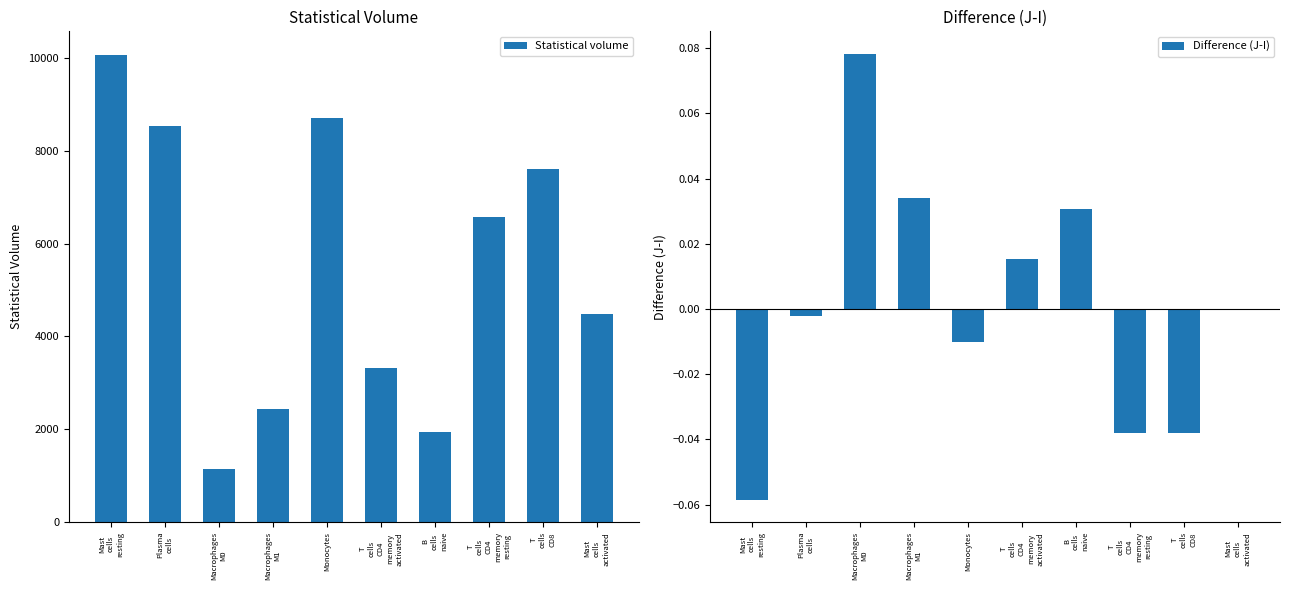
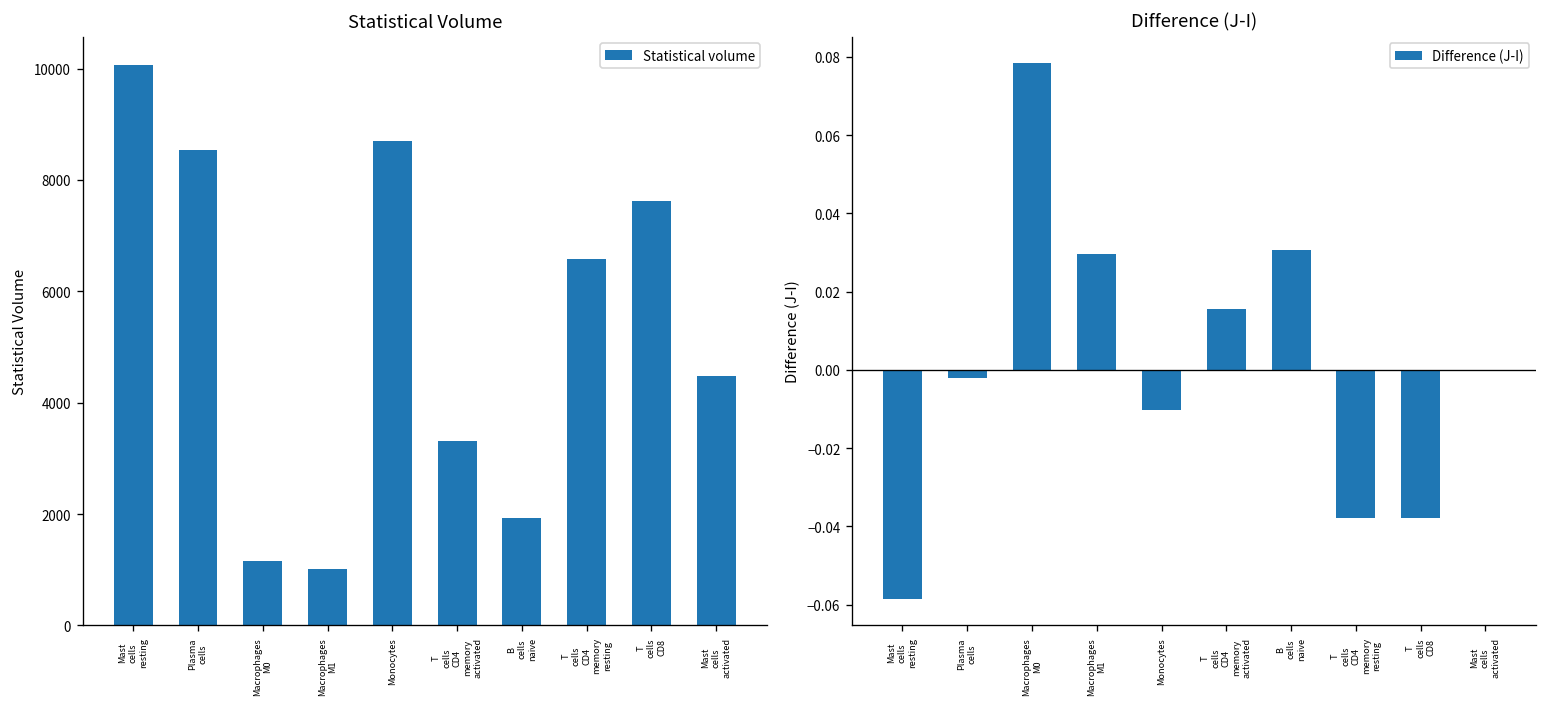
  {
    "Statistical Volume": {
      "Mast cells resting": 10100,
      "Plasma cells": 8500,
      "Macrophages M0": 1200,
-     "Macrophages M1": 2400,
+     "Macrophages M1": 1000,
      "Monocytes": 8700,
      "T cells CD4 memory activated": 3300,
      "B cells naive": 1900,
      "T cells CD4 memory resting": 6600,
      "T cells CD8": 7600,
      "Mast cells activated": 4500
    },
    "Difference (J-I)": {
      "Mast cells resting": -0.058,
      "Plasma cells": -0.002,
      "Macrophages M0": 0.078,
-     "Macrophages M1": 0.034,
+     "Macrophages M1": 0.030,
      "Monocytes": -0.010,
      "T cells CD4 memory activated": 0.015,
      "B cells naive": 0.031,
      "T cells CD4 memory resting": -0.038,
      "T cells CD8": -0.038
    }
  }
